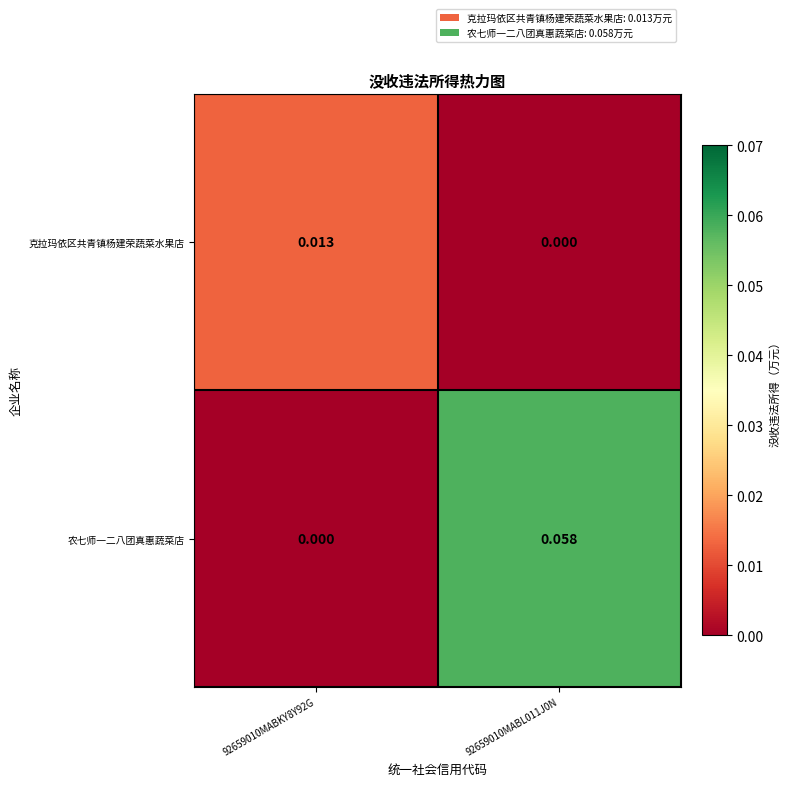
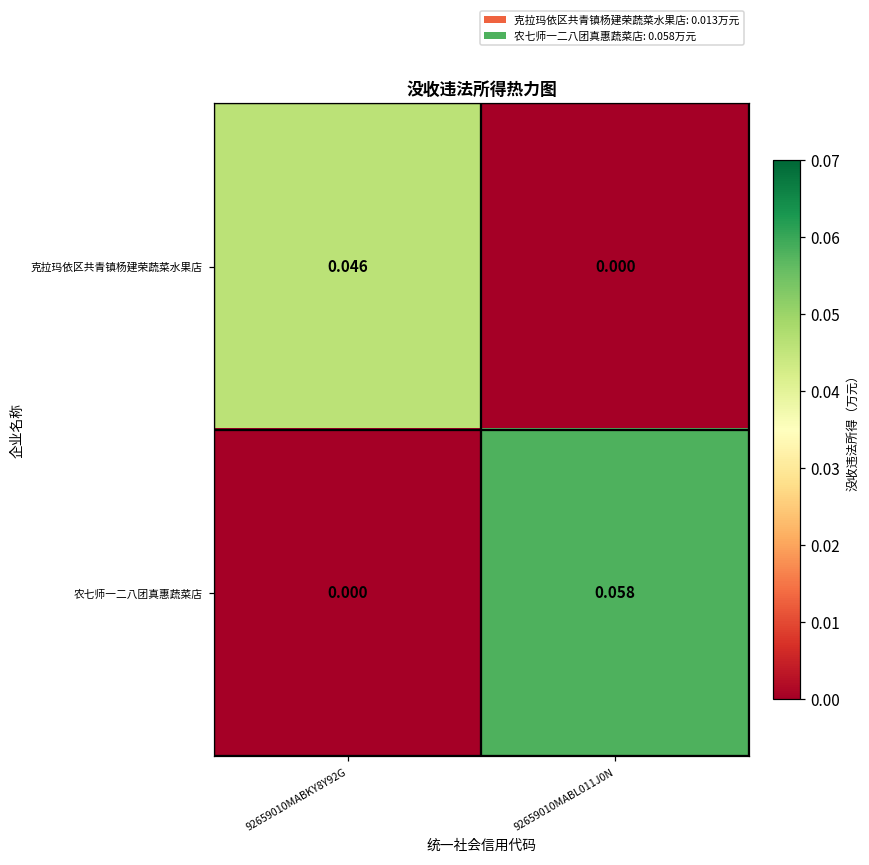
  {
    "克拉玛依区共青镇杨建荣蔬菜水果店": {
-     "92659010MABKY8Y92G": 0.013,
+     "92659010MABKY8Y92G": 0.046,
      "92659010MABL011J0N": 0.000
    },
    "农七师一二八团真惠蔬菜店": {
      "92659010MABKY8Y92G": 0.000,
      "92659010MABL011J0N": 0.058
    }
  }
